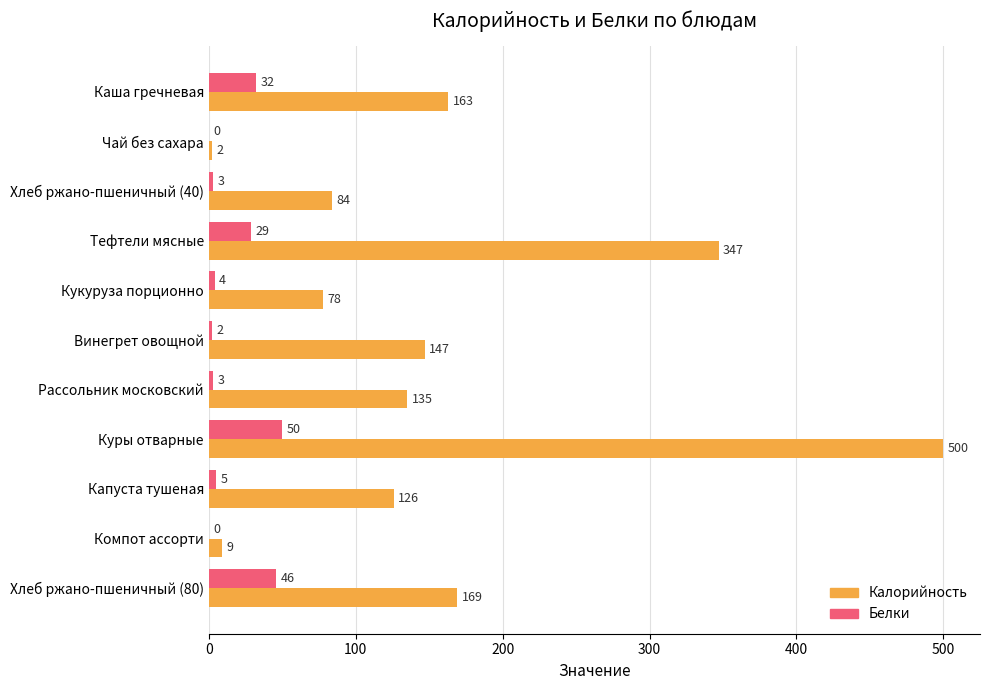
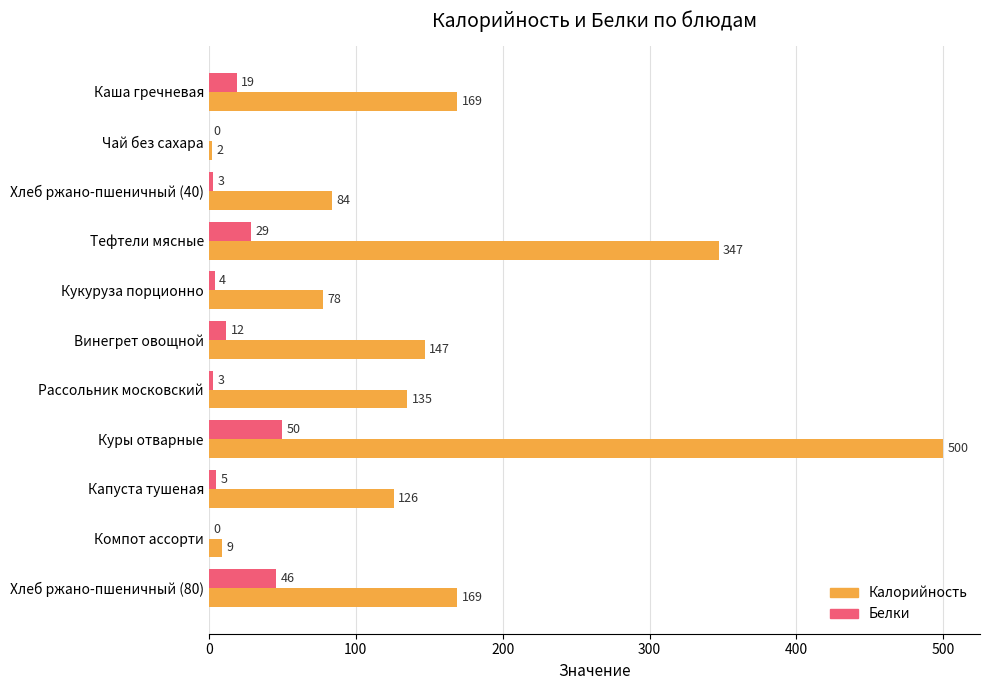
  {
    "Калорийность": {
-     "Каша гречневая": 163,
+     "Каша гречневая": 169,
      "Чай без сахара": 2,
      "Хлеб ржано-пшеничный (40)": 84,
      "Тефтели мясные": 347,
      "Кукуруза порционно": 78,
      "Винегрет овощной": 147,
      "Рассольник московский": 135,
      "Куры отварные": 500,
      "Капуста тушеная": 126,
      "Компот ассорти": 9,
      "Хлеб ржано-пшеничный (80)": 169
    },
    "Белки": {
-     "Каша гречневая": 32,
+     "Каша гречневая": 19,
      "Чай без сахара": 0,
      "Хлеб ржано-пшеничный (40)": 3,
      "Тефтели мясные": 29,
      "Кукуруза порционно": 4,
-     "Винегрет овощной": 2,
+     "Винегрет овощной": 12,
      "Рассольник московский": 3,
      "Куры отварные": 50,
      "Капуста тушеная": 5,
      "Компот ассорти": 0,
      "Хлеб ржано-пшеничный (80)": 46
    }
  }
